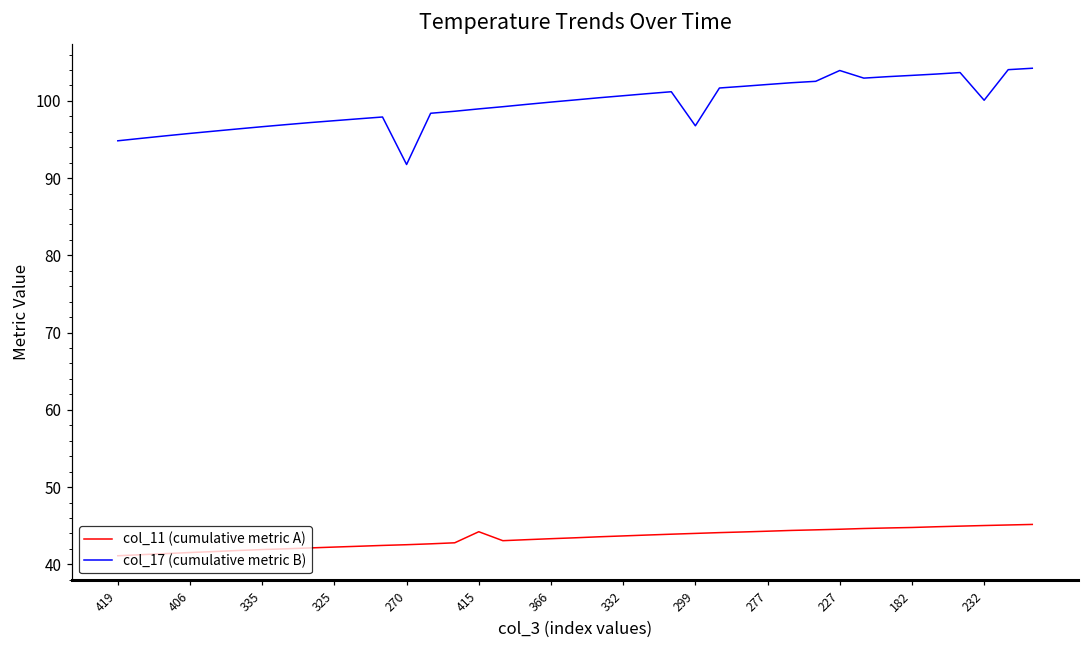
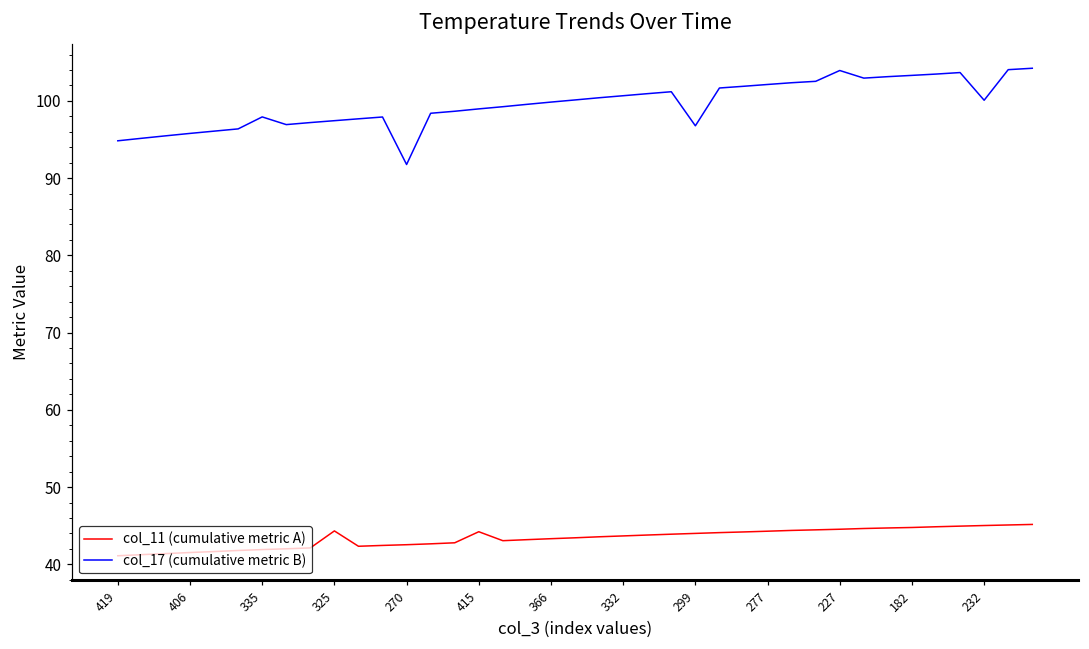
  {
    "col_11 (cumulative metric A)": {
-     "325": 42,
+     "325": 44,
      "270": 43,
      "415": 44,
      "366": 43,
      "332": 44,
      "299": 44,
      "277": 44,
      "227": 45,
      "182": 45,
      "232": 45
    },
    "col_17 (cumulative metric B)": {
      "419": 95,
      "406": 96,
-     "335": 97,
+     "335": 98,
      "325": 97,
      "270": 92,
      "415": 99,
      "366": 100,
      "332": 101,
      "299": 97,
      "277": 102,
      "227": 104,
      "182": 103,
      "232": 100
    }
  }
